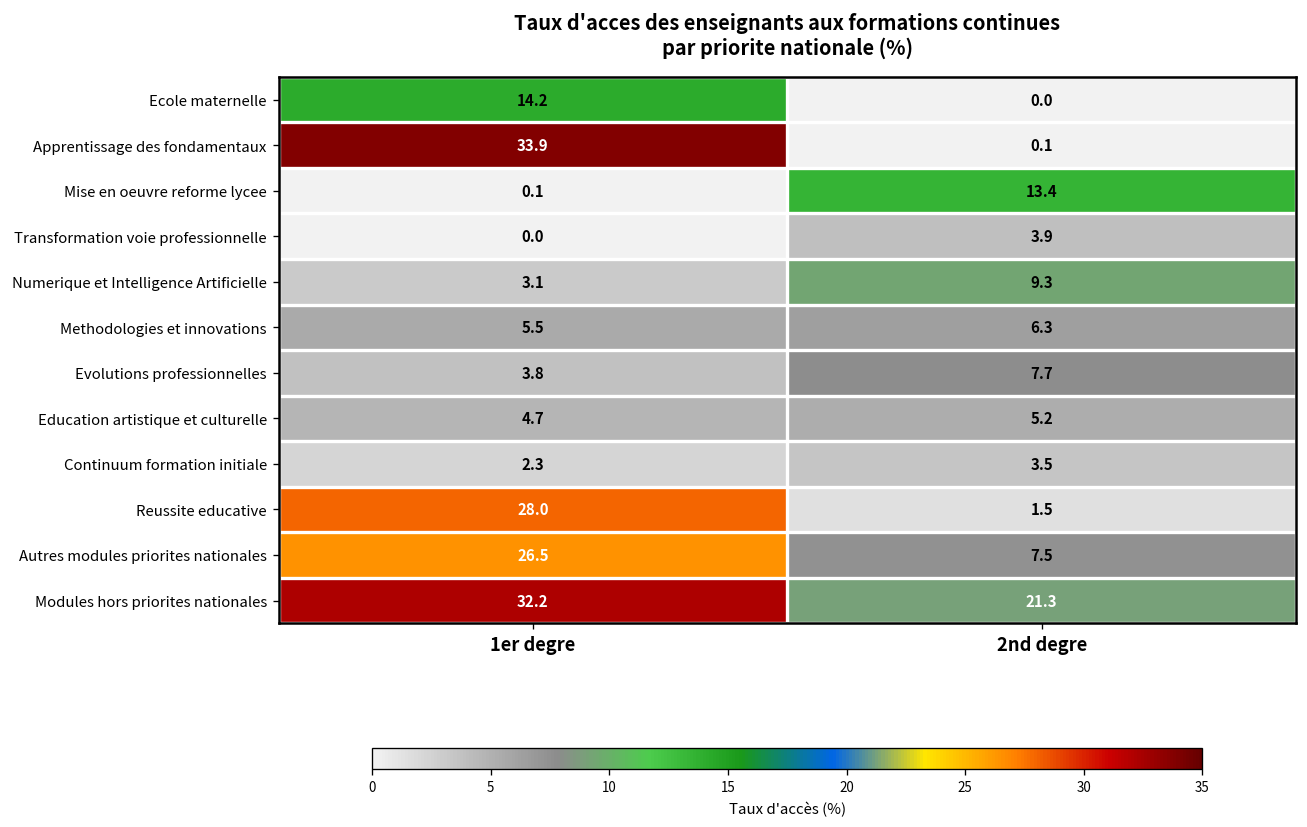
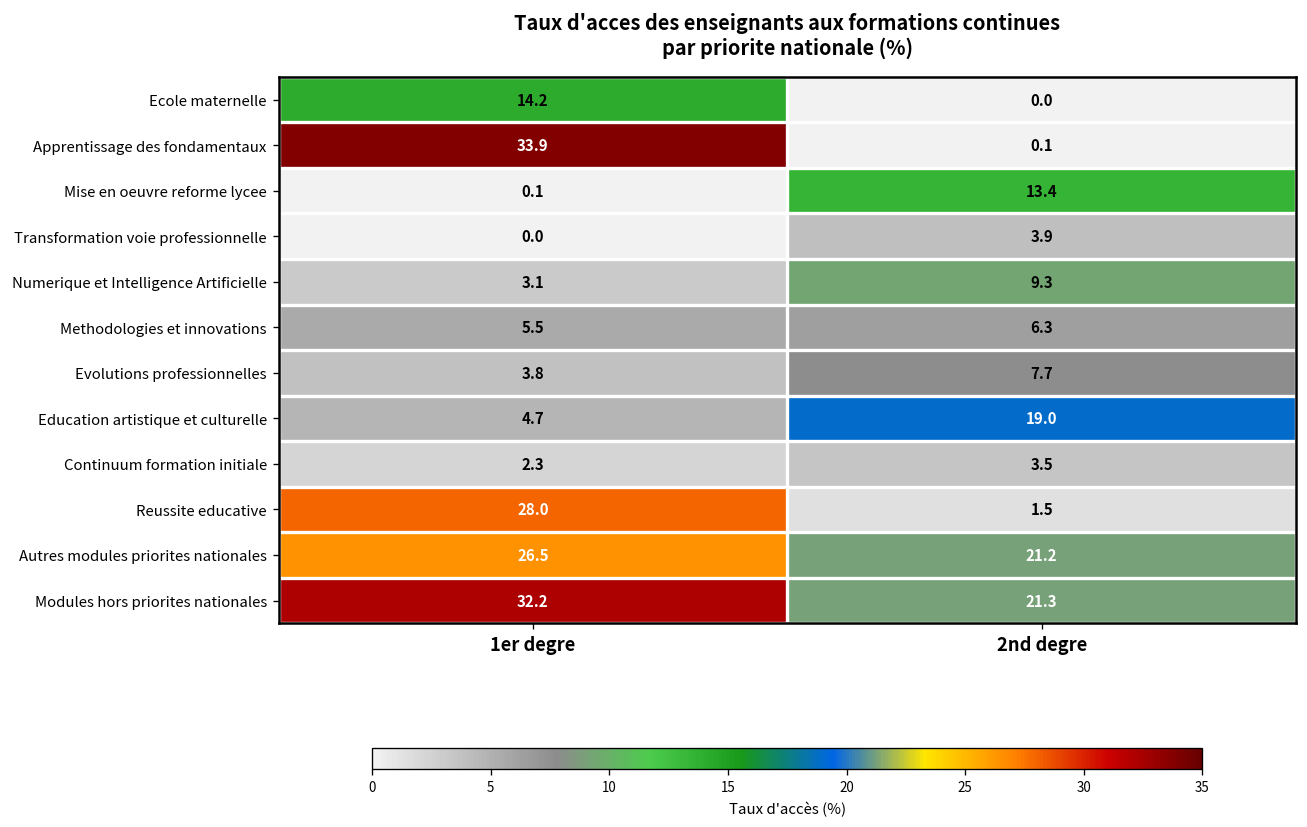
  {
    "Ecole maternelle": {
      "1er degre": 14.2,
      "2nd degre": 0.0
    },
    "Apprentissage des fondamentaux": {
      "1er degre": 33.9,
      "2nd degre": 0.1
    },
    "Mise en oeuvre reforme lycee": {
      "1er degre": 0.1,
      "2nd degre": 13.4
    },
    "Transformation voie professionnelle": {
      "1er degre": 0.0,
      "2nd degre": 3.9
    },
    "Numerique et Intelligence Artificielle": {
      "1er degre": 3.1,
      "2nd degre": 9.3
    },
    "Methodologies et innovations": {
      "1er degre": 5.5,
      "2nd degre": 6.3
    },
    "Evolutions professionnelles": {
      "1er degre": 3.8,
      "2nd degre": 7.7
    },
    "Education artistique et culturelle": {
      "1er degre": 4.7,
-     "2nd degre": 5.2
+     "2nd degre": 19.0
    },
    "Continuum formation initiale": {
      "1er degre": 2.3,
      "2nd degre": 3.5
    },
    "Reussite educative": {
      "1er degre": 28.0,
      "2nd degre": 1.5
    },
    "Autres modules priorites nationales": {
      "1er degre": 26.5,
-     "2nd degre": 7.5
+     "2nd degre": 21.2
    },
    "Modules hors priorites nationales": {
      "1er degre": 32.2,
      "2nd degre": 21.3
    }
  }
